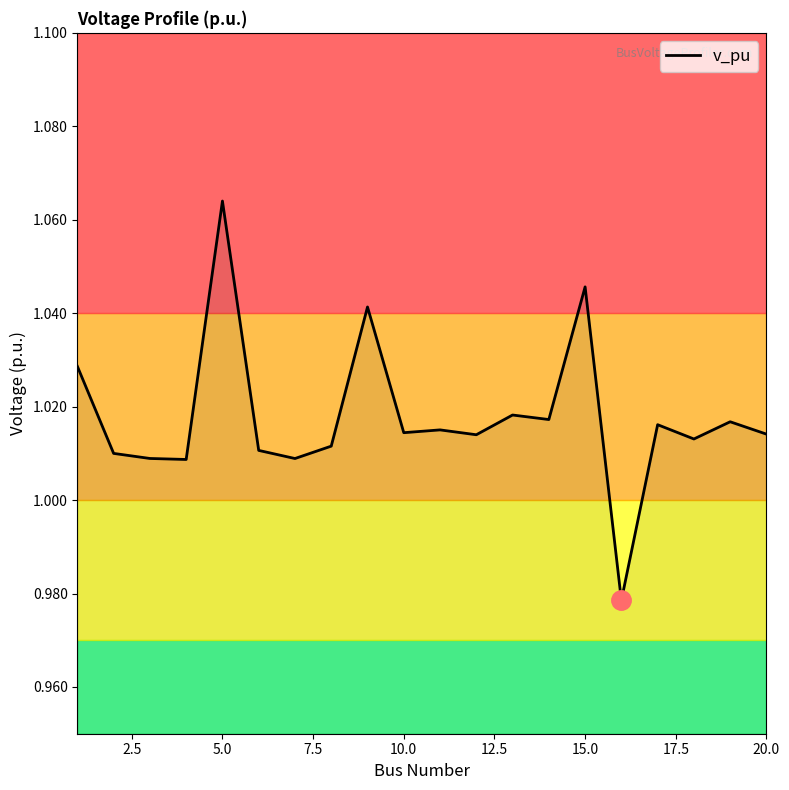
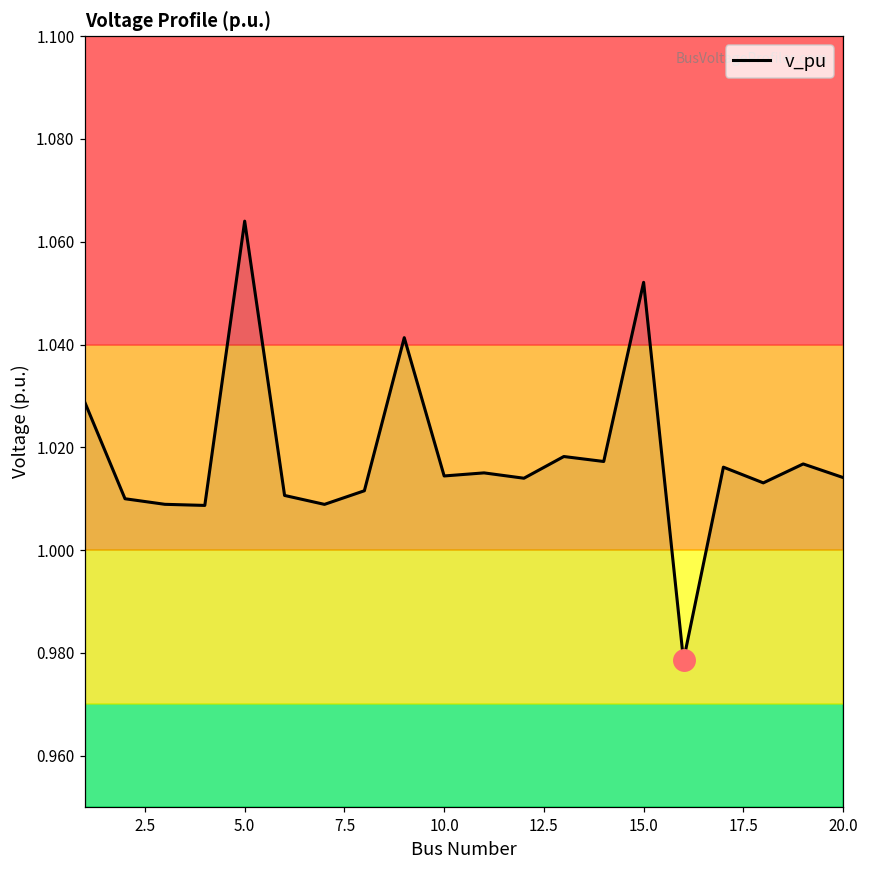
  {
    "v_pu": {
      "5.0": 1.064,
      "10.0": 1.014,
-     "15.0": 1.046,
+     "15.0": 1.052,
      "20.0": 1.014
    }
  }
